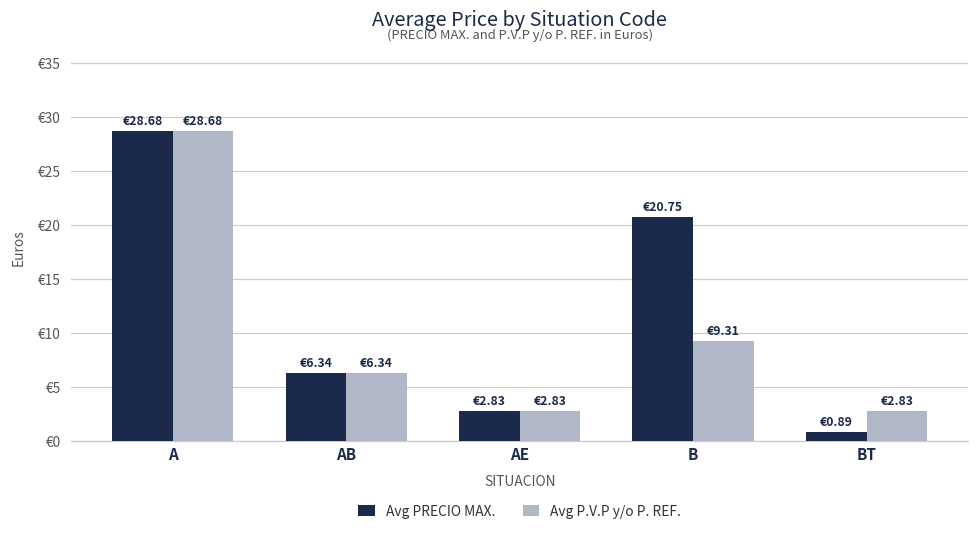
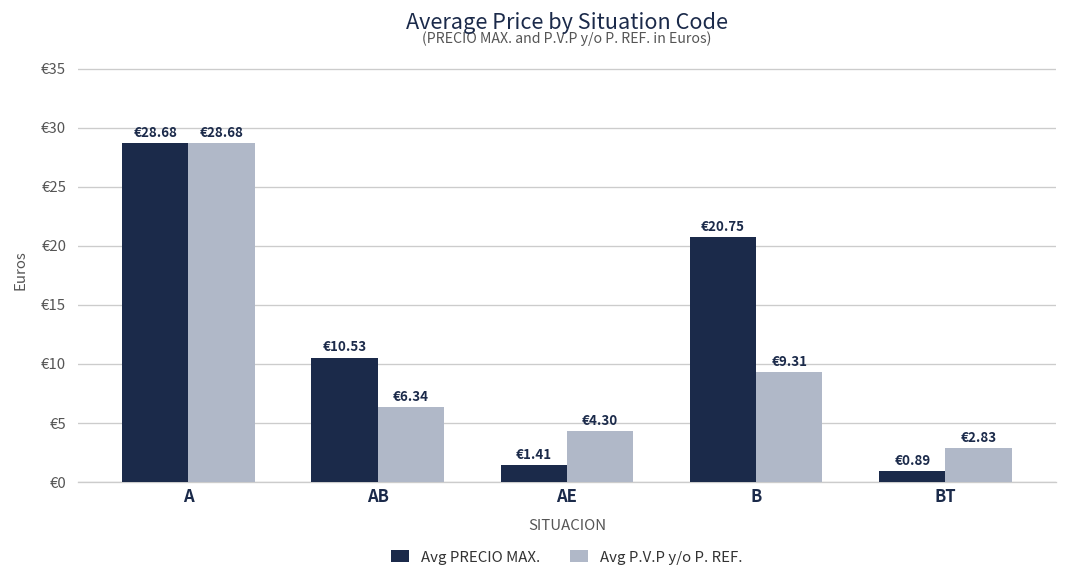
  {
    "Avg PRECIO MAX.": {
      "A": "€28.68",
-     "AB": "€6.34",
-     "AE": "€2.83",
+     "AB": "€10.53",
+     "AE": "€1.41",
      "B": "€20.75",
      "BT": "€0.89"
    },
    "Avg P.V.P y/o P. REF.": {
      "A": "€28.68",
      "AB": "€6.34",
-     "AE": "€2.83",
+     "AE": "€4.30",
      "B": "€9.31",
      "BT": "€2.83"
    }
  }
